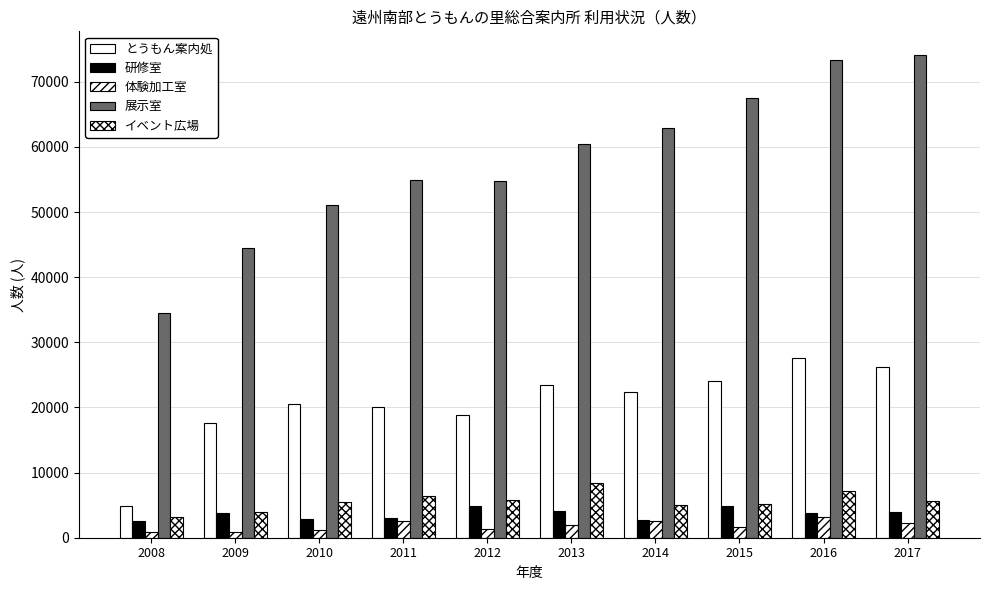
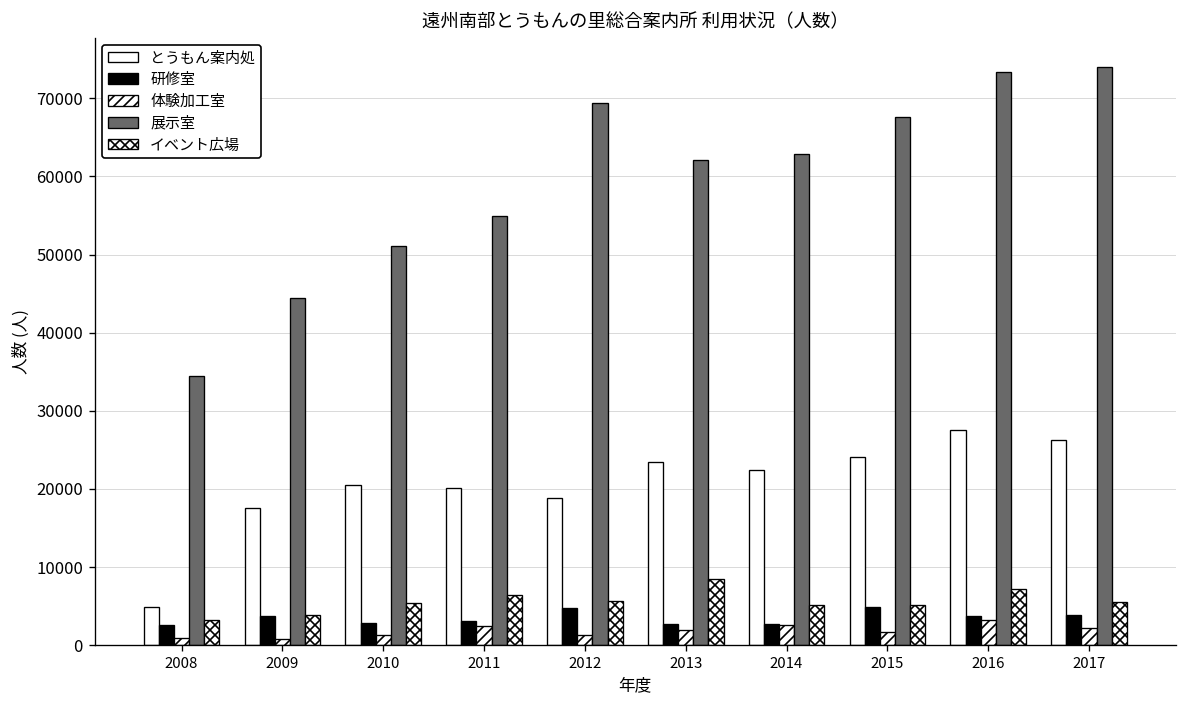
  {
    "研修室": {
      "2008": 3000,
      "2009": 4000,
      "2010": 3000,
      "2011": 3000,
      "2012": 5000,
-     "2013": 4000,
+     "2013": 3000,
      "2014": 3000,
      "2015": 5000,
      "2016": 4000,
      "2017": 4000
    },
    "展示室": {
      "2008": 34000,
      "2009": 44000,
      "2010": 51000,
      "2011": 55000,
-     "2012": 55000,
-     "2013": 61000,
+     "2012": 69000,
+     "2013": 62000,
      "2014": 63000,
      "2015": 68000,
      "2016": 73000,
      "2017": 74000
    }
  }
